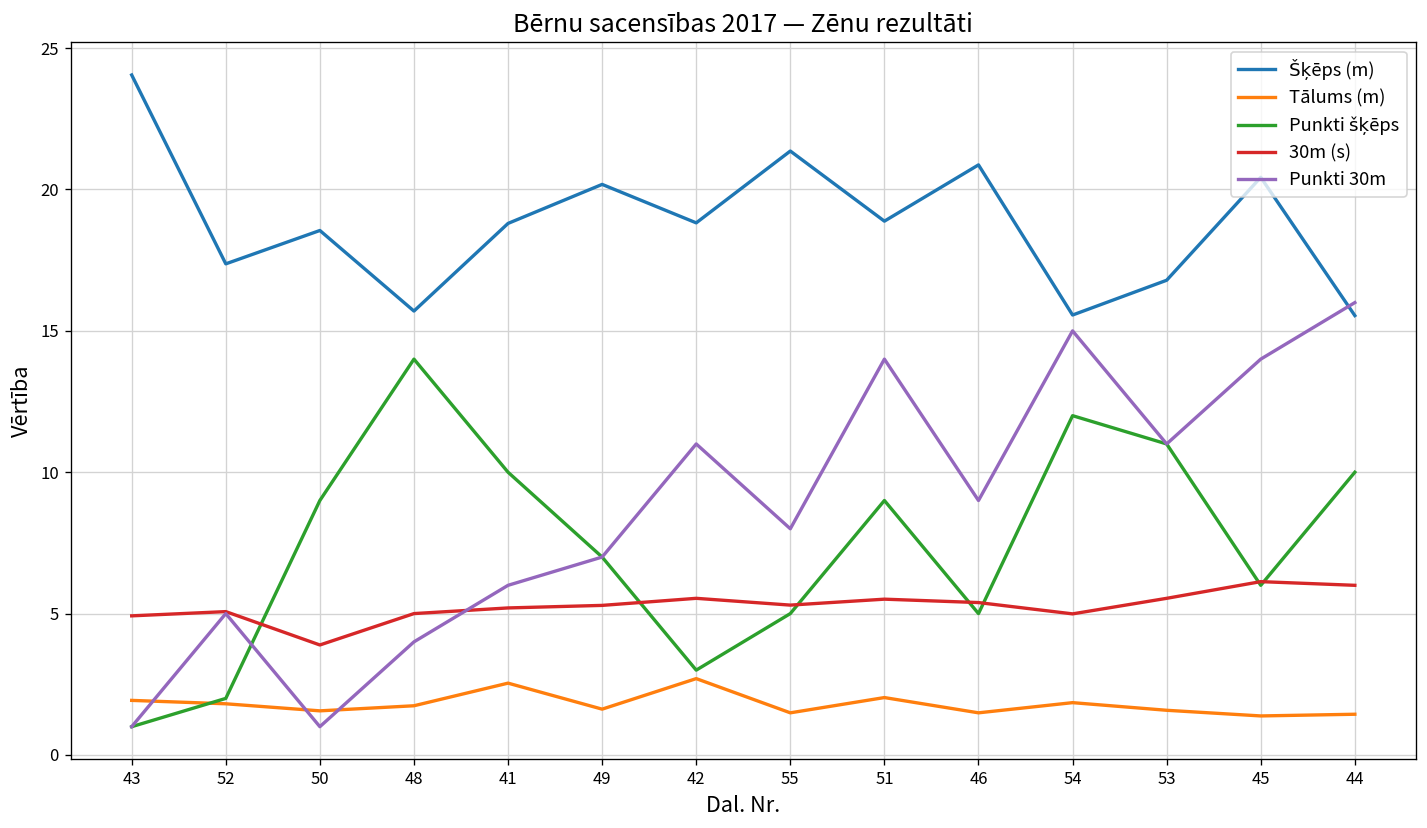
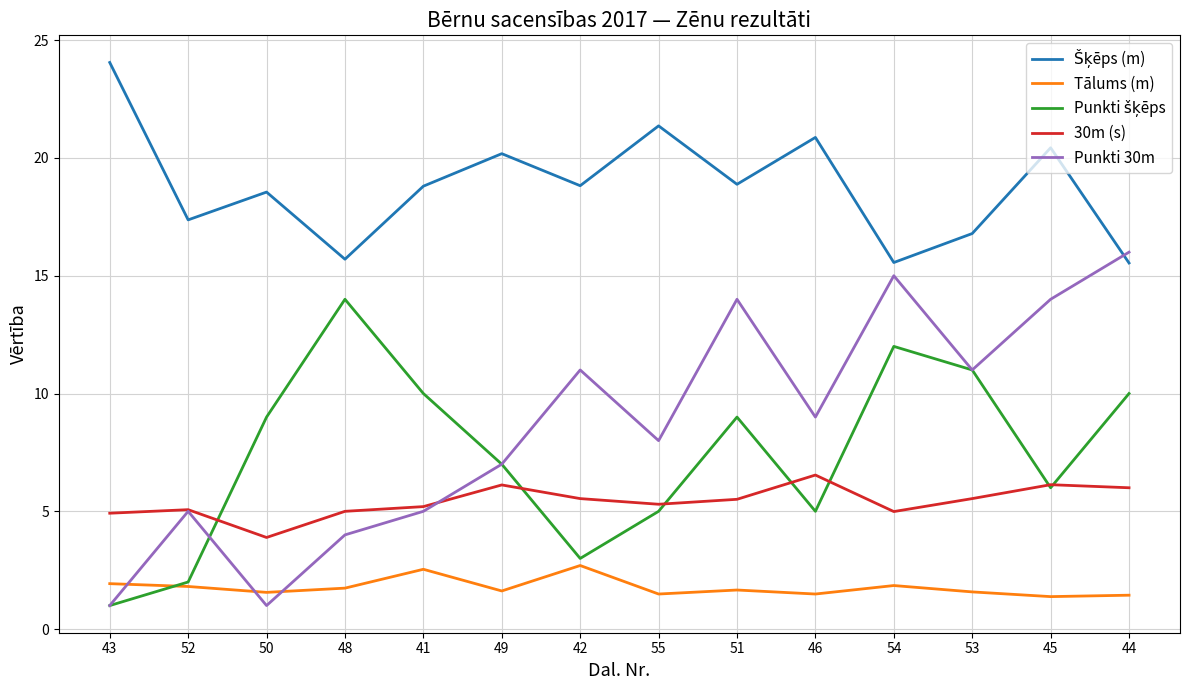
  {
    "Šķēps (m)": {
      "43": 24.1,
      "52": 17.4,
      "50": 18.6,
      "48": 15.7,
      "41": 18.8,
      "49": 20.2,
      "42": 18.8,
      "55": 21.4,
      "51": 18.9,
      "46": 20.9,
      "54": 15.6,
      "53": 16.8,
      "44": 15.5
    },
    "Tālums (m)": {
      "43": 1.9,
      "52": 1.8,
      "50": 1.6,
      "48": 1.7,
      "41": 2.5,
      "49": 1.6,
      "42": 2.7,
      "55": 1.5,
-     "51": 2.0,
+     "51": 1.7,
      "46": 1.5,
      "54": 1.9,
      "53": 1.6,
      "45": 1.4,
      "44": 1.4
    },
    "Punkti šķēps": {
      "52": 2.0,
      "50": 9.0,
      "48": 14.0,
      "41": 10.0,
      "42": 3.0,
      "55": 5.0,
      "51": 9.0,
      "46": 5.0,
      "54": 12.0,
      "45": 6.0,
      "44": 10.0
    },
    "30m (s)": {
      "43": 4.9,
      "50": 3.9,
      "48": 5.0,
      "41": 5.2,
-     "49": 5.3,
+     "49": 6.1,
      "42": 5.5,
      "55": 5.3,
      "51": 5.5,
-     "46": 5.4,
+     "46": 6.5,
      "54": 5.0,
      "53": 5.5,
      "45": 6.1,
      "44": 6.0
    },
    "Punkti 30m": {
      "50": 1,
      "48": 4,
-     "41": 6,
+     "41": 5,
      "42": 11,
      "55": 8,
      "51": 14,
      "46": 9,
      "54": 15,
      "45": 14,
      "44": 16
    }
  }
